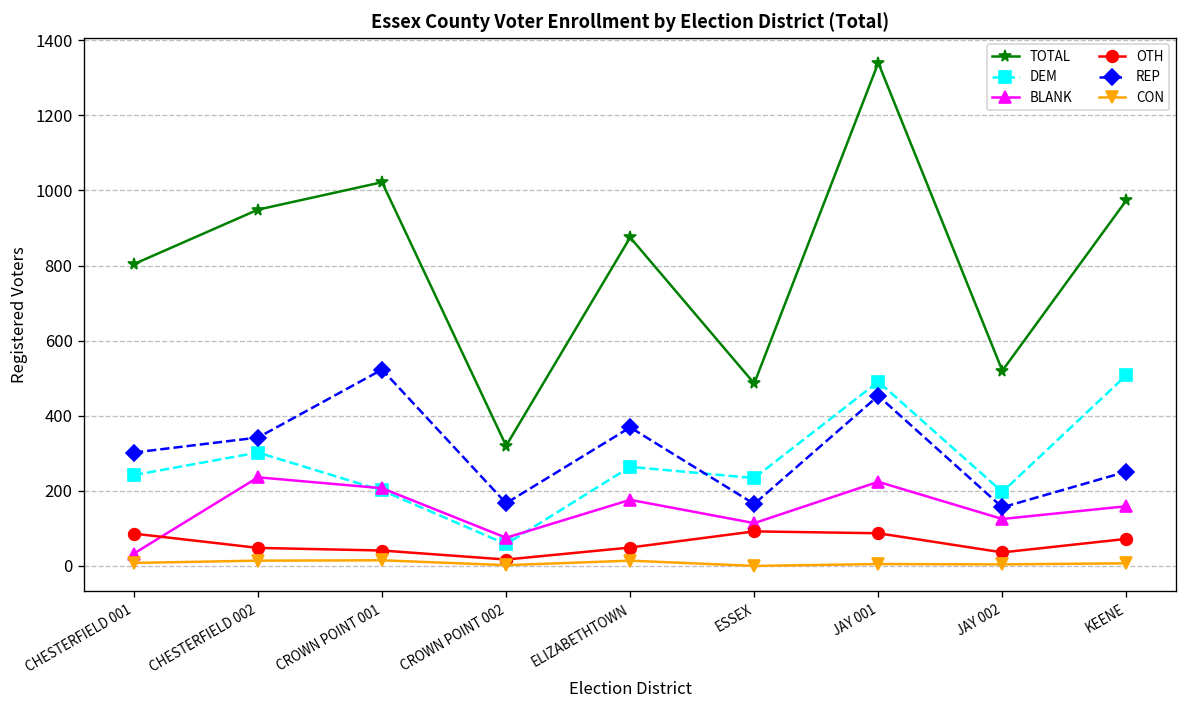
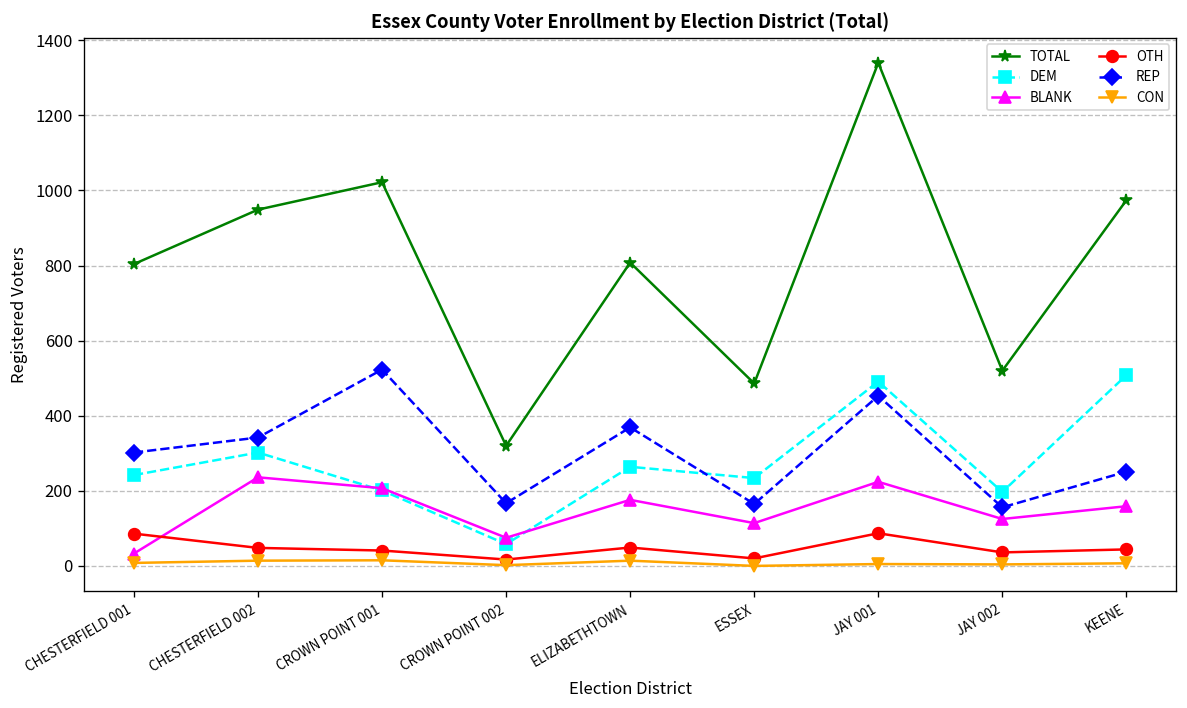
  {
    "TOTAL": {
      "CHESTERFIELD 001": 800,
      "CHESTERFIELD 002": 950,
      "CROWN POINT 001": 1020,
      "CROWN POINT 002": 320,
-     "ELIZABETHTOWN": 880,
+     "ELIZABETHTOWN": 810,
      "ESSEX": 490,
      "JAY 001": 1340,
      "JAY 002": 520,
      "KEENE": 970
    },
    "DEM": {
      "CHESTERFIELD 001": 240,
      "CHESTERFIELD 002": 300,
      "CROWN POINT 002": 60,
      "ELIZABETHTOWN": 260,
      "ESSEX": 230,
      "JAY 001": 490,
      "JAY 002": 200,
      "KEENE": 510
    },
    "BLANK": {
      "CHESTERFIELD 001": 30,
      "CHESTERFIELD 002": 240,
      "CROWN POINT 002": 80,
      "ELIZABETHTOWN": 180,
      "ESSEX": 110,
      "JAY 001": 220,
      "JAY 002": 130,
      "KEENE": 160
    },
    "OTH": {
      "CHESTERFIELD 001": 90,
      "CHESTERFIELD 002": 50,
      "CROWN POINT 001": 40,
      "CROWN POINT 002": 20,
      "ELIZABETHTOWN": 50,
-     "ESSEX": 90,
+     "ESSEX": 20,
      "JAY 001": 90,
      "JAY 002": 40,
-     "KEENE": 70
+     "KEENE": 40
    },
    "REP": {
      "CHESTERFIELD 001": 300,
      "CHESTERFIELD 002": 340,
      "CROWN POINT 001": 520,
      "CROWN POINT 002": 170,
      "ELIZABETHTOWN": 370,
      "ESSEX": 170,
      "JAY 001": 450,
      "JAY 002": 160,
      "KEENE": 250
    },
    "CON": {
      "CHESTERFIELD 001": 10,
      "CHESTERFIELD 002": 10,
      "CROWN POINT 001": 20,
      "CROWN POINT 002": 0,
      "ELIZABETHTOWN": 10,
      "ESSEX": 0,
      "JAY 001": 10,
      "JAY 002": 0,
      "KEENE": 10
    }
  }
